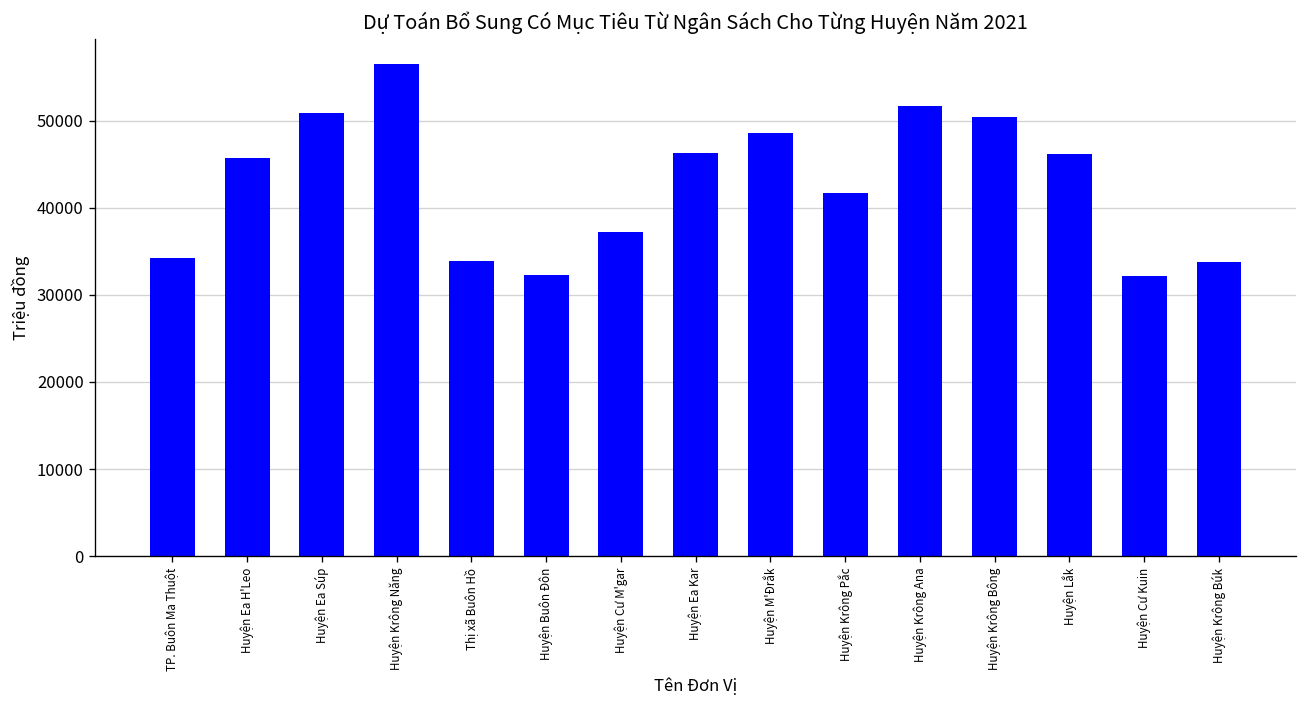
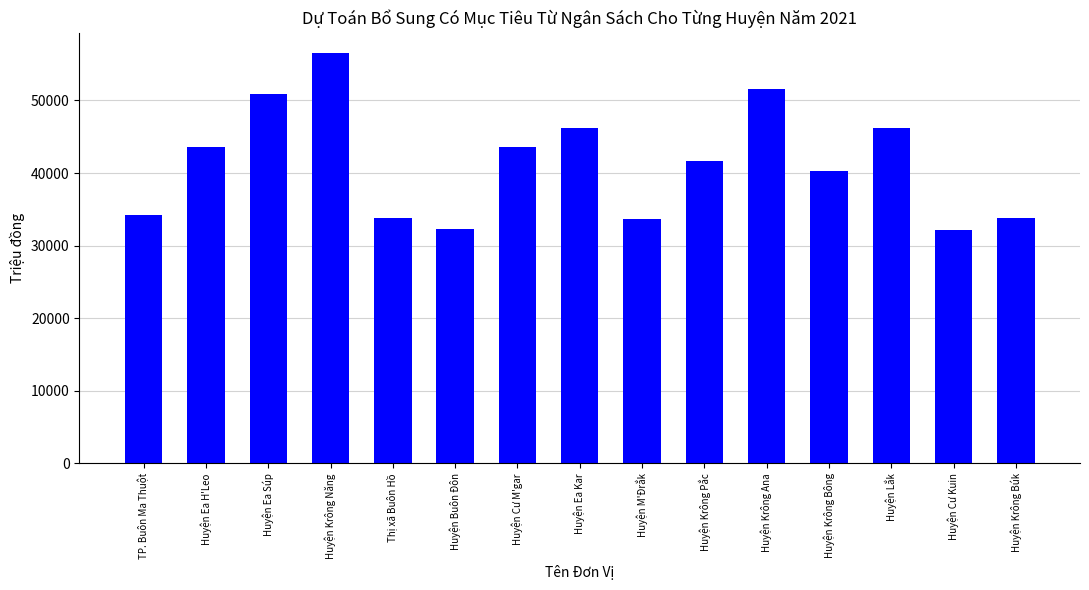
  {
    "TP. Buôn Ma Thuột": 34000,
-   "Huyện Ea H'Leo": 46000,
+   "Huyện Ea H'Leo": 44000,
    "Huyện Ea Súp": 51000,
    "Huyện Krông Năng": 56000,
    "Thị xã Buôn Hồ": 34000,
    "Huyện Buôn Đôn": 32000,
-   "Huyện Cư M'gar": 37000,
+   "Huyện Cư M'gar": 44000,
    "Huyện Ea Kar": 46000,
-   "Huyện M'Đrắk": 49000,
+   "Huyện M'Đrắk": 34000,
    "Huyện Krông Pắc": 42000,
    "Huyện Krông Ana": 52000,
-   "Huyện Krông Bông": 50000,
+   "Huyện Krông Bông": 40000,
    "Huyện Lắk": 46000,
    "Huyện Cư Kuin": 32000,
    "Huyện Krông Búk": 34000
  }
